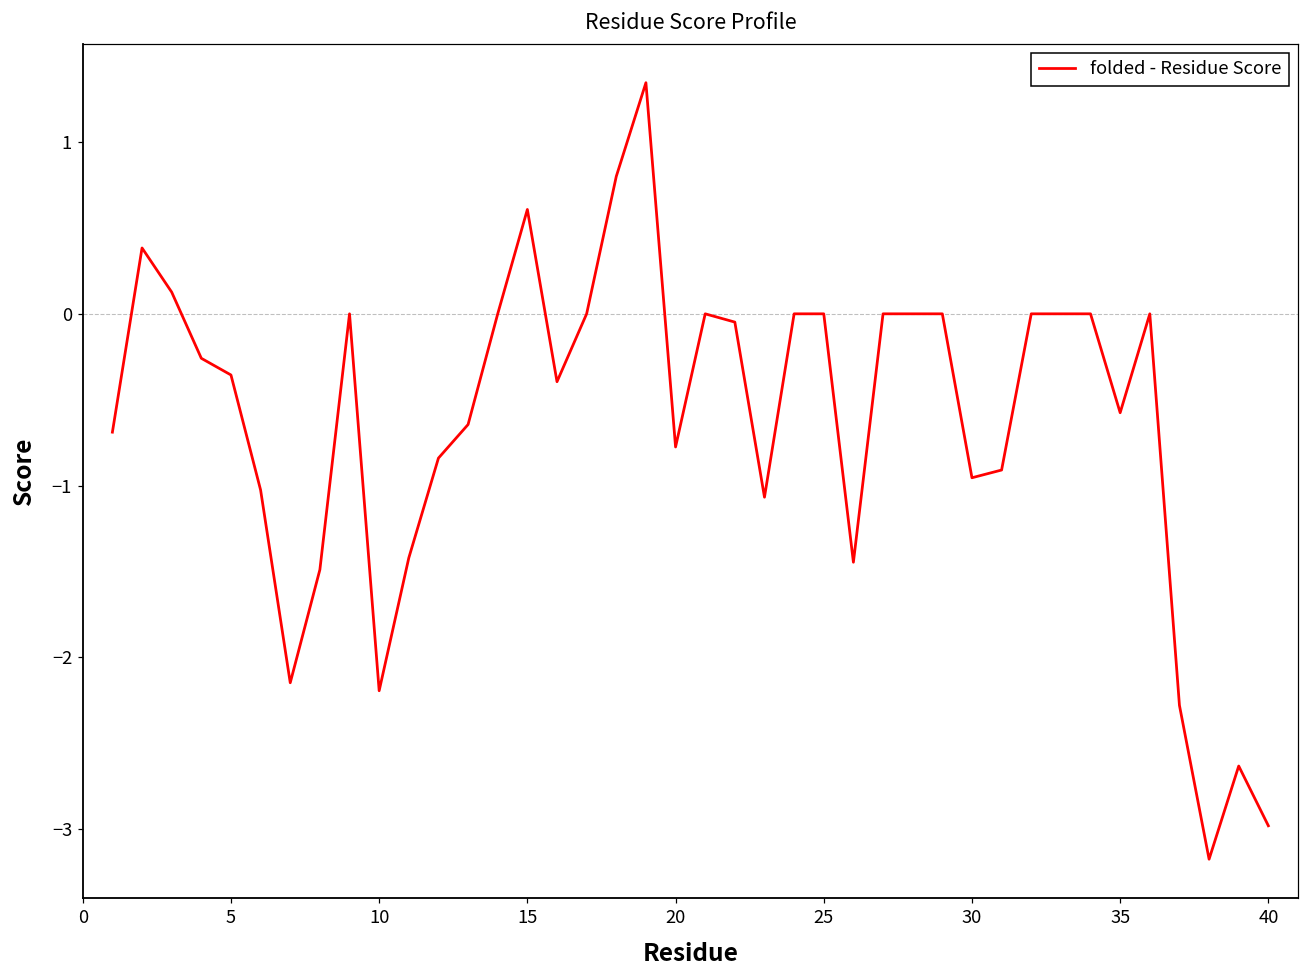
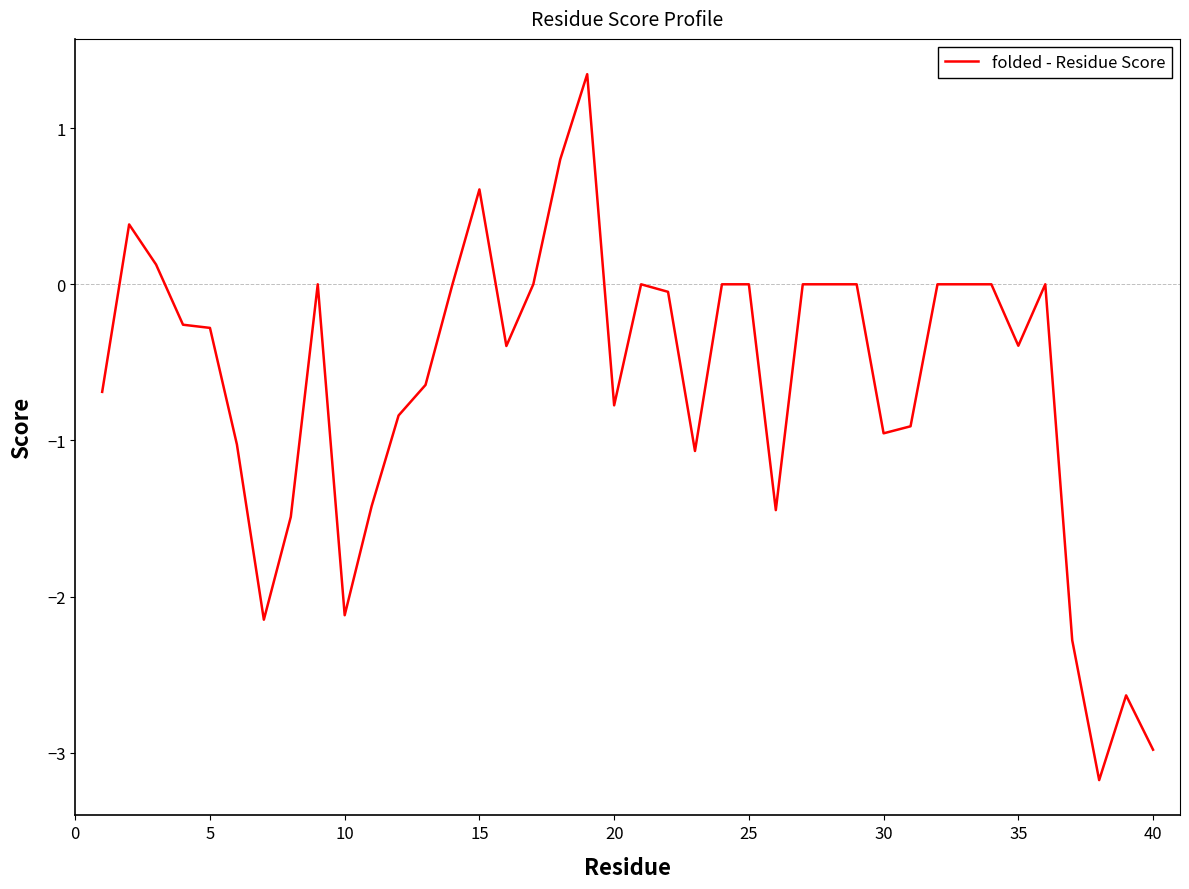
  {
-   "5": -0.36,
-   "10": -2.19,
+   "5": -0.28,
+   "10": -2.12,
    "15": 0.61,
    "20": -0.78,
    "25": 0.00,
    "30": -0.95,
-   "35": -0.58,
+   "35": -0.39,
    "40": -2.98
  }
